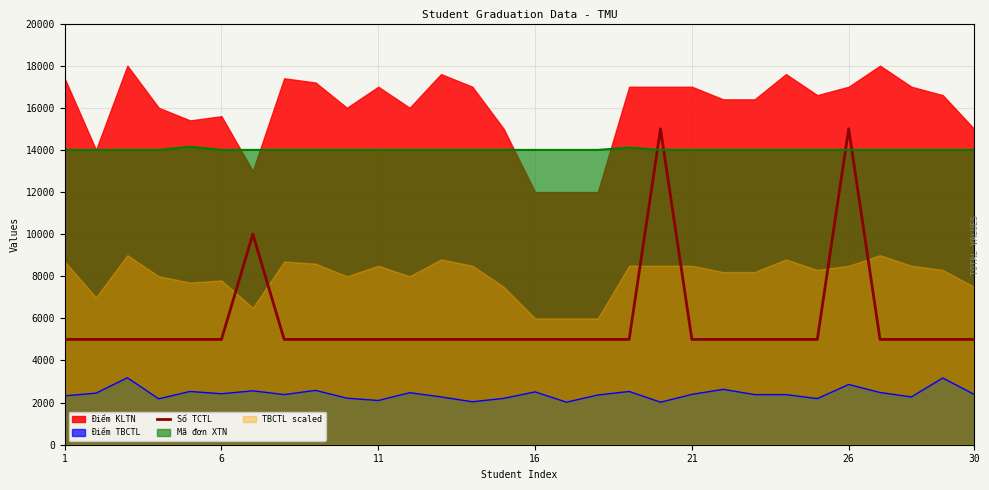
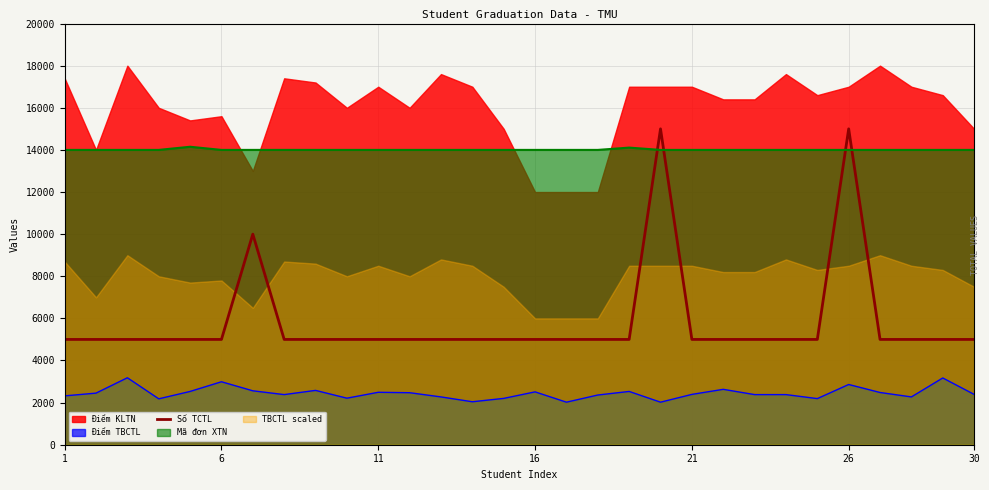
  {
    "Điểm KLTN": {
      "1": 17400,
      "6": 15600,
      "11": 17000,
      "16": 12000,
      "21": 17000,
      "26": 17000,
      "30": 15000
    },
    "Điểm TBCTL": {
      "1": 2300,
-     "6": 2400,
-     "11": 2100,
+     "6": 3000,
+     "11": 2500,
      "16": 2500,
      "21": 2400,
      "26": 2900,
      "30": 2400
    },
    "Số TCTL": {
      "1": 5000,
      "6": 5000,
      "11": 5000,
      "16": 5000,
      "21": 5000,
      "26": 15000,
      "30": 5000
    },
    "Mã đơn XTN": {
      "1": 14000,
      "6": 14000,
      "11": 14000,
      "16": 14000,
      "21": 14000,
      "26": 14000,
      "30": 14000
    },
    "TBCTL scaled": {
      "1": 8700,
      "6": 7800,
      "11": 8500,
      "16": 6000,
      "21": 8500,
      "26": 8500,
      "30": 7500
    }
  }
